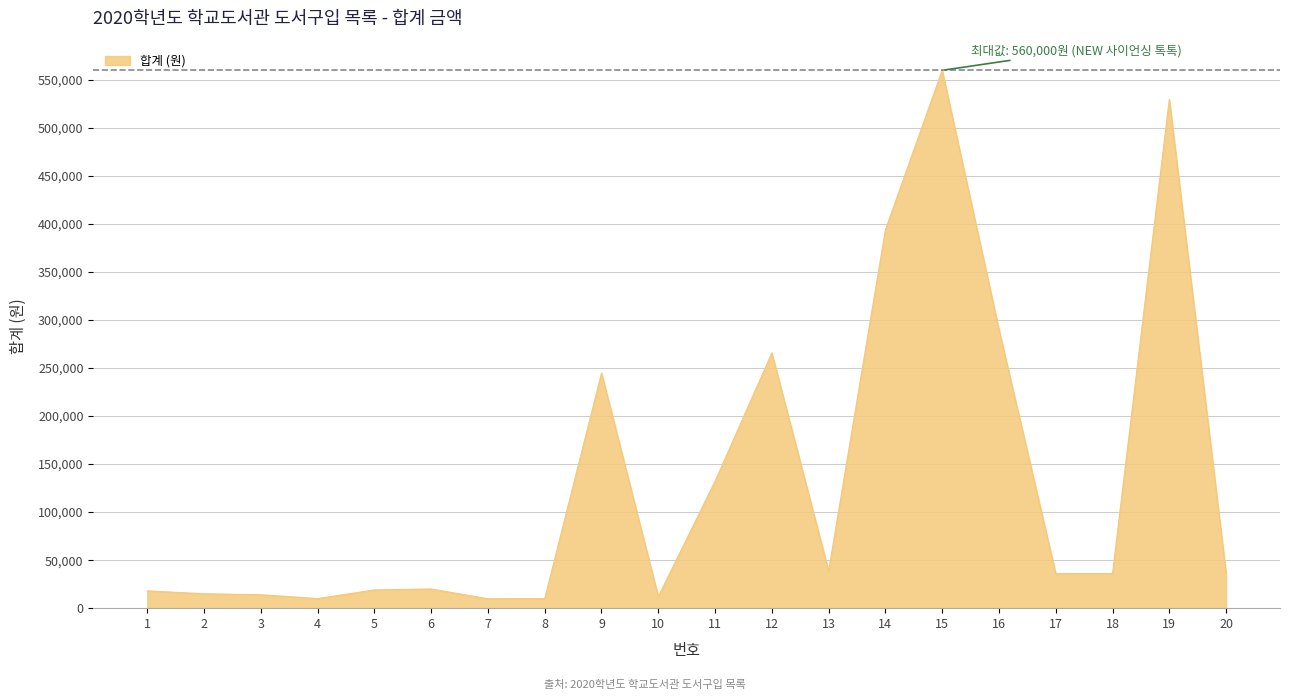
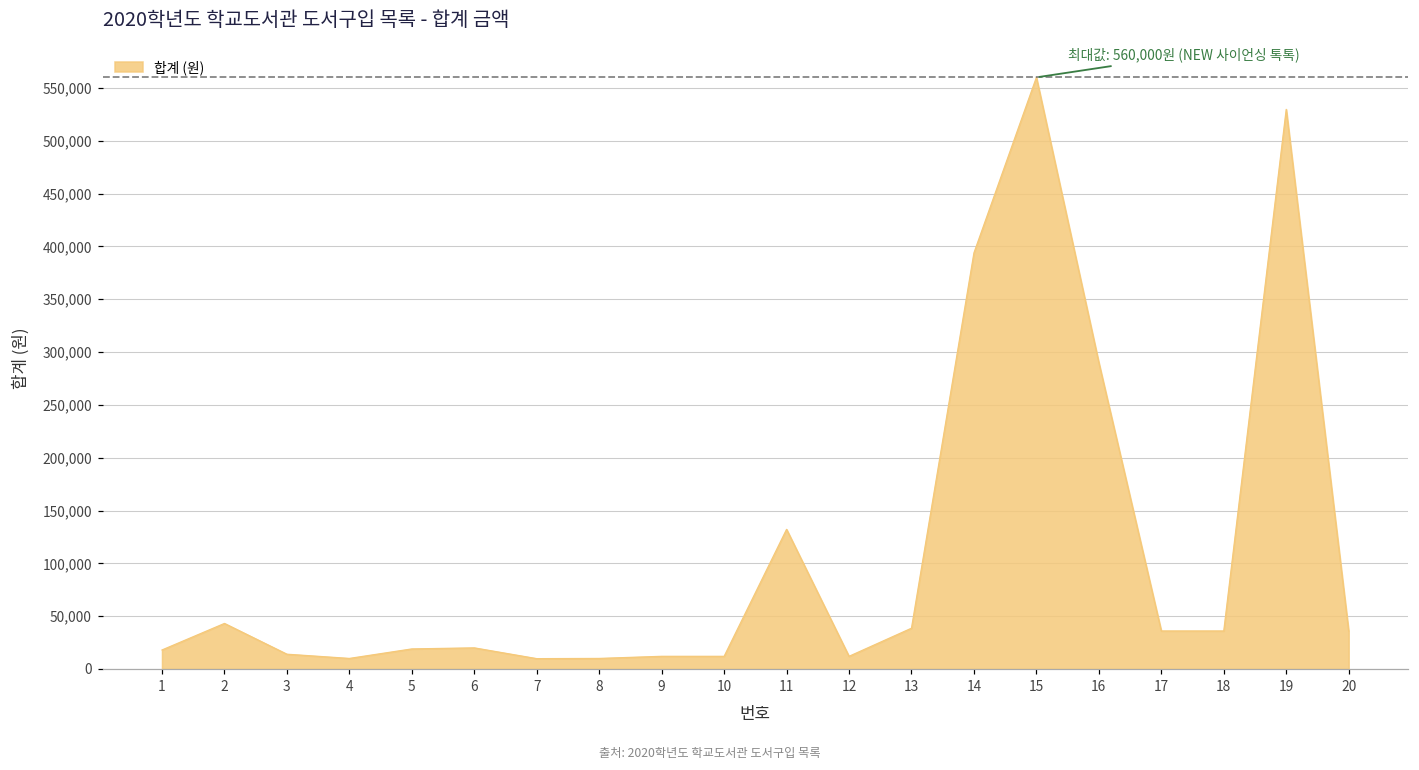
  {
    "1": "20,000",
-   "2": "20,000",
+   "2": "40,000",
    "3": "10,000",
    "4": "10,000",
    "5": "20,000",
    "6": "20,000",
    "7": "10,000",
    "8": "10,000",
-   "9": "240,000",
+   "9": "10,000",
    "10": "10,000",
    "11": "130,000",
-   "12": "270,000",
+   "12": "10,000",
    "13": "40,000",
    "14": "390,000",
    "16": "290,000",
    "17": "40,000",
    "18": "40,000",
    "19": "530,000",
    "20": "40,000"
  }
